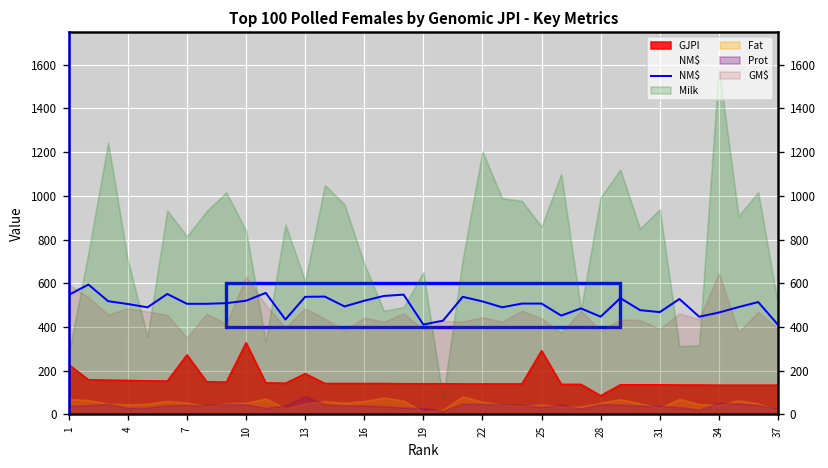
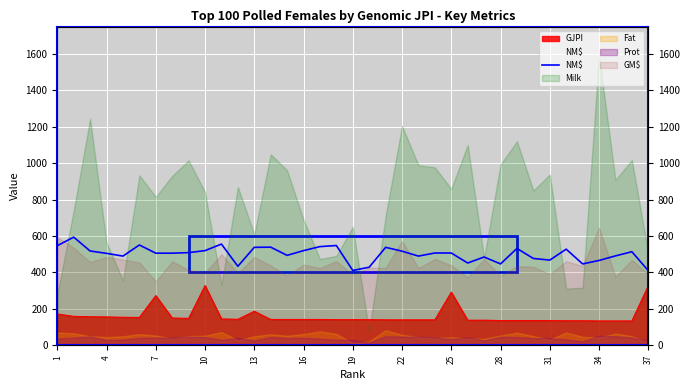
  {
    "GJPI": {
-     "1": 230,
+     "1": 170,
      "4": 160,
      "7": 270,
      "10": 330,
      "13": 190,
      "16": 140,
      "19": 140,
      "22": 140,
      "25": 290,
-     "28": 90,
+     "28": 140,
      "31": 140,
      "34": 130,
-     "37": 130
+     "37": 330
    },
    "Milk": {
      "1": 280,
-     "4": 710,
+     "4": 570,
      "7": 820,
      "10": 840,
      "13": 610,
      "16": 690,
      "19": 650,
      "22": 1200,
      "25": 860,
      "28": 990,
      "31": 940,
      "37": 510
    },
    "Fat": {
      "1": 70,
      "4": 50,
      "13": 50,
      "16": 60
    },
    "Prot": {
      "1": 40,
      "4": 30,
-     "13": 80,
+     "13": 30,
      "16": 40,
      "19": 30
    },
    "GM$": {
      "1": 590,
      "4": 490,
      "7": 350,
-     "10": 630,
+     "10": 400,
      "13": 490,
      "16": 440,
      "19": 390,
-     "22": 450,
+     "22": 570,
      "25": 440,
      "28": 380,
      "31": 390,
      "34": 650,
      "37": 390
    }
  }
